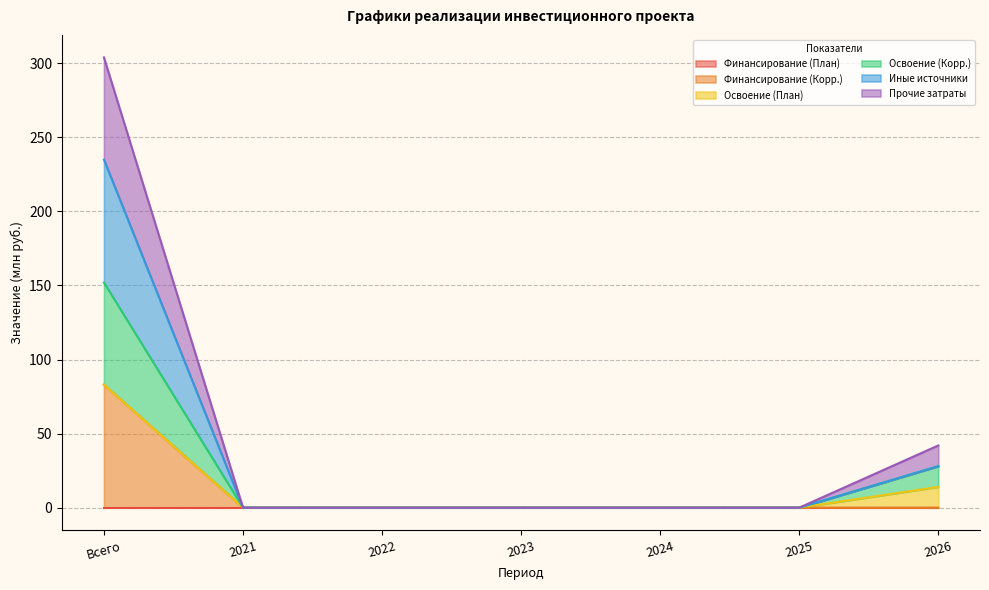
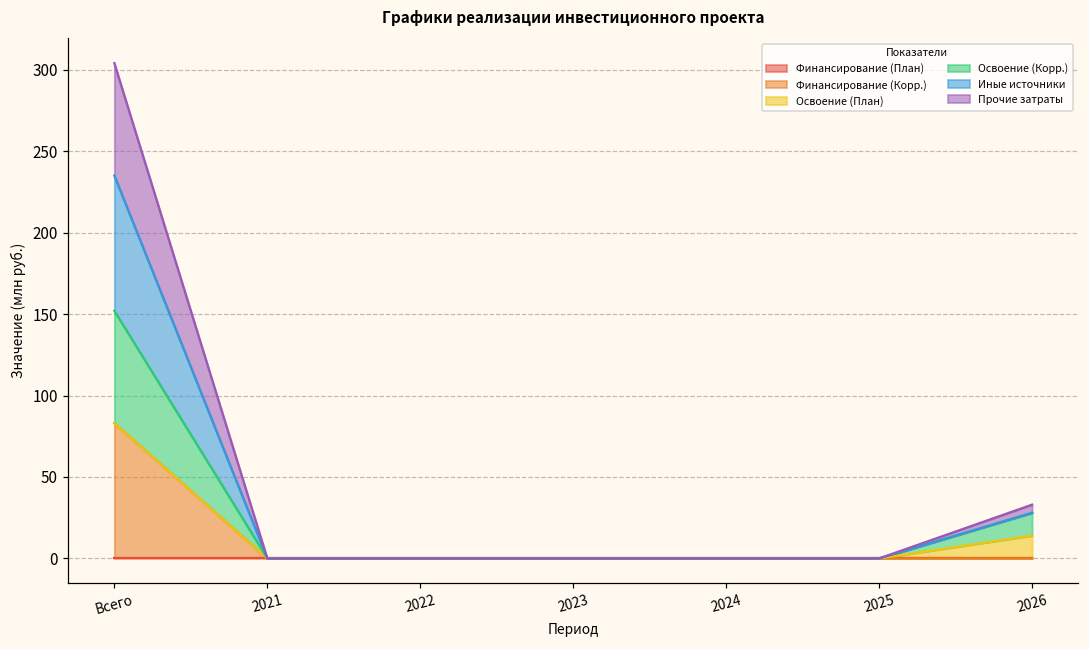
  {
    "Освоение (План)": {
      "2026": 14
    },
    "Освоение (Корр.)": {
      "Всего": 69
    },
    "Иные источники": {
      "Всего": 83
    },
    "Прочие затраты": {
      "Всего": 69,
-     "2026": 14
+     "2026": 5
    }
  }
